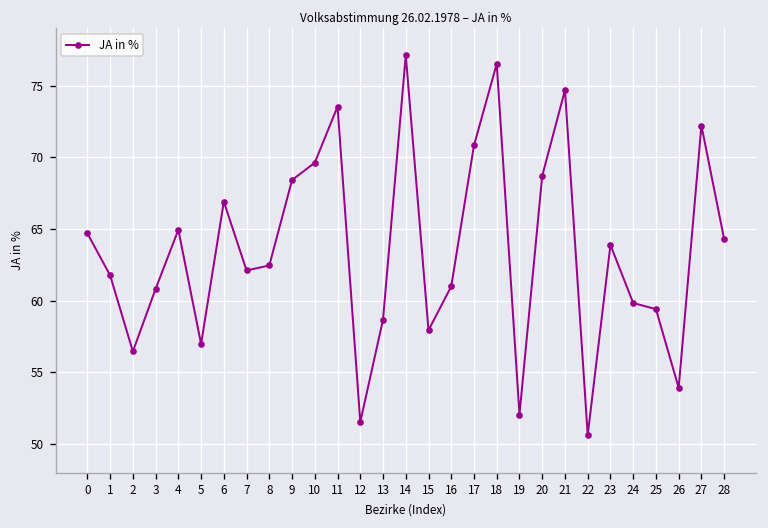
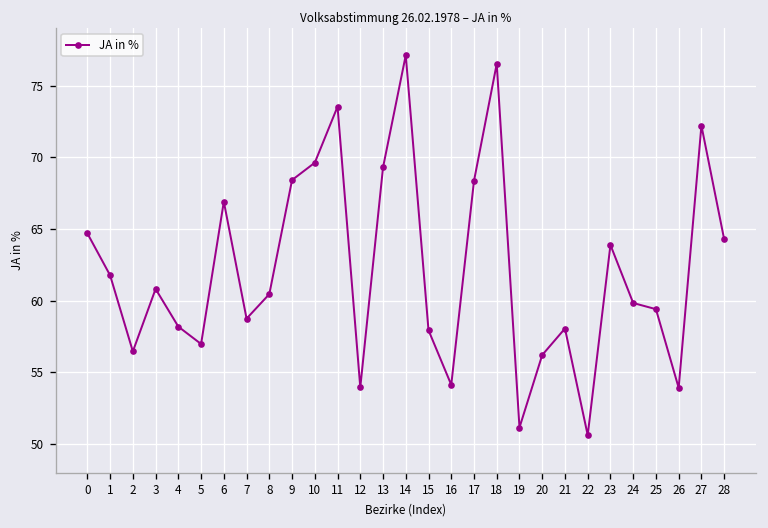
  {
    "0": 64.7,
    "1": 61.8,
    "2": 56.5,
    "3": 60.8,
-   "4": 64.9,
+   "4": 58.2,
    "5": 57.0,
    "6": 66.9,
-   "7": 62.1,
-   "8": 62.5,
+   "7": 58.7,
+   "8": 60.5,
    "9": 68.4,
    "10": 69.6,
    "11": 73.5,
-   "12": 51.5,
-   "13": 58.7,
+   "12": 53.9,
+   "13": 69.3,
    "14": 77.1,
    "15": 57.9,
-   "16": 61.0,
-   "17": 70.8,
+   "16": 54.1,
+   "17": 68.4,
    "18": 76.5,
-   "19": 52.0,
-   "20": 68.7,
-   "21": 74.7,
+   "19": 51.1,
+   "20": 56.2,
+   "21": 58.1,
    "22": 50.6,
    "23": 63.9,
    "24": 59.8,
    "25": 59.4,
    "26": 53.9,
    "27": 72.2,
    "28": 64.3
  }
